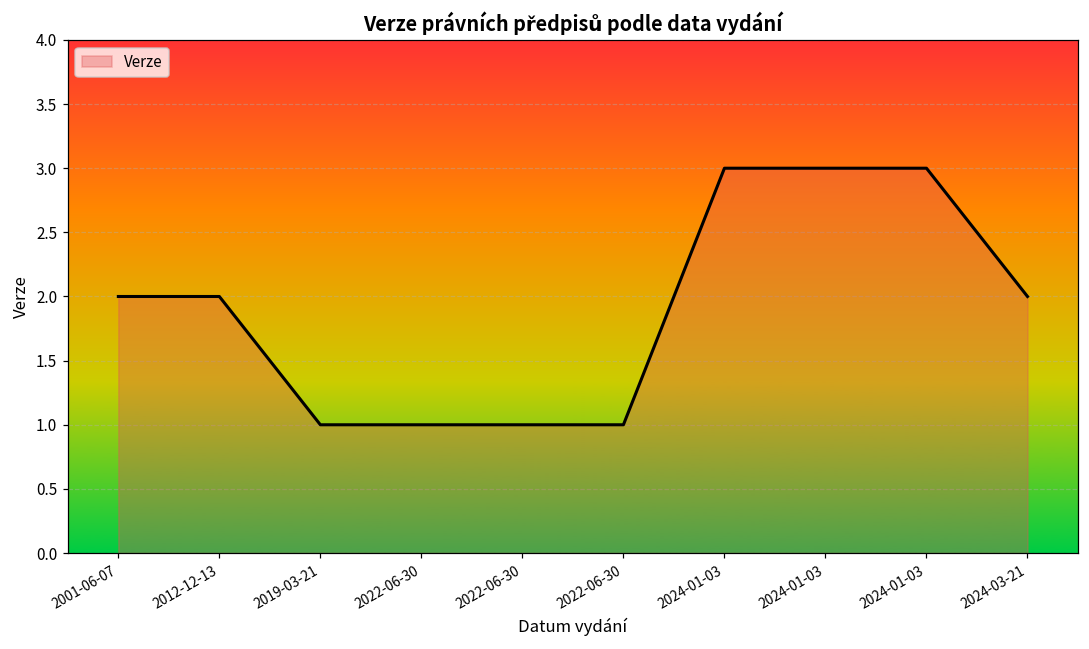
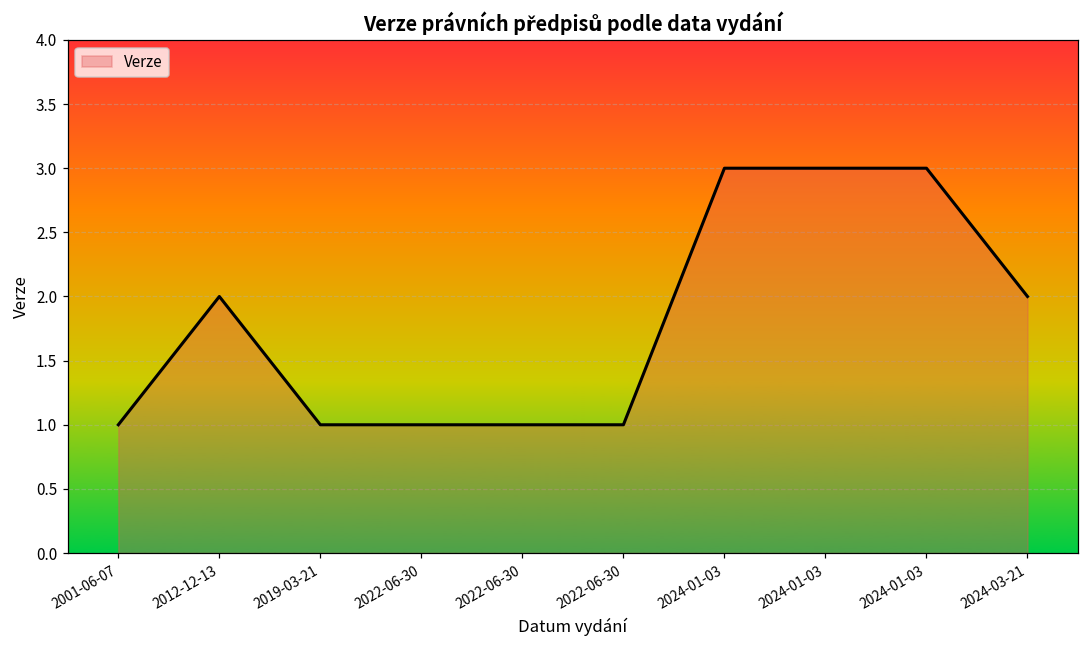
  {
-   "2001-06-07": 2,
+   "2001-06-07": 1,
    "2012-12-13": 2,
    "2019-03-21": 1,
    "2024-03-21": 2
  }
